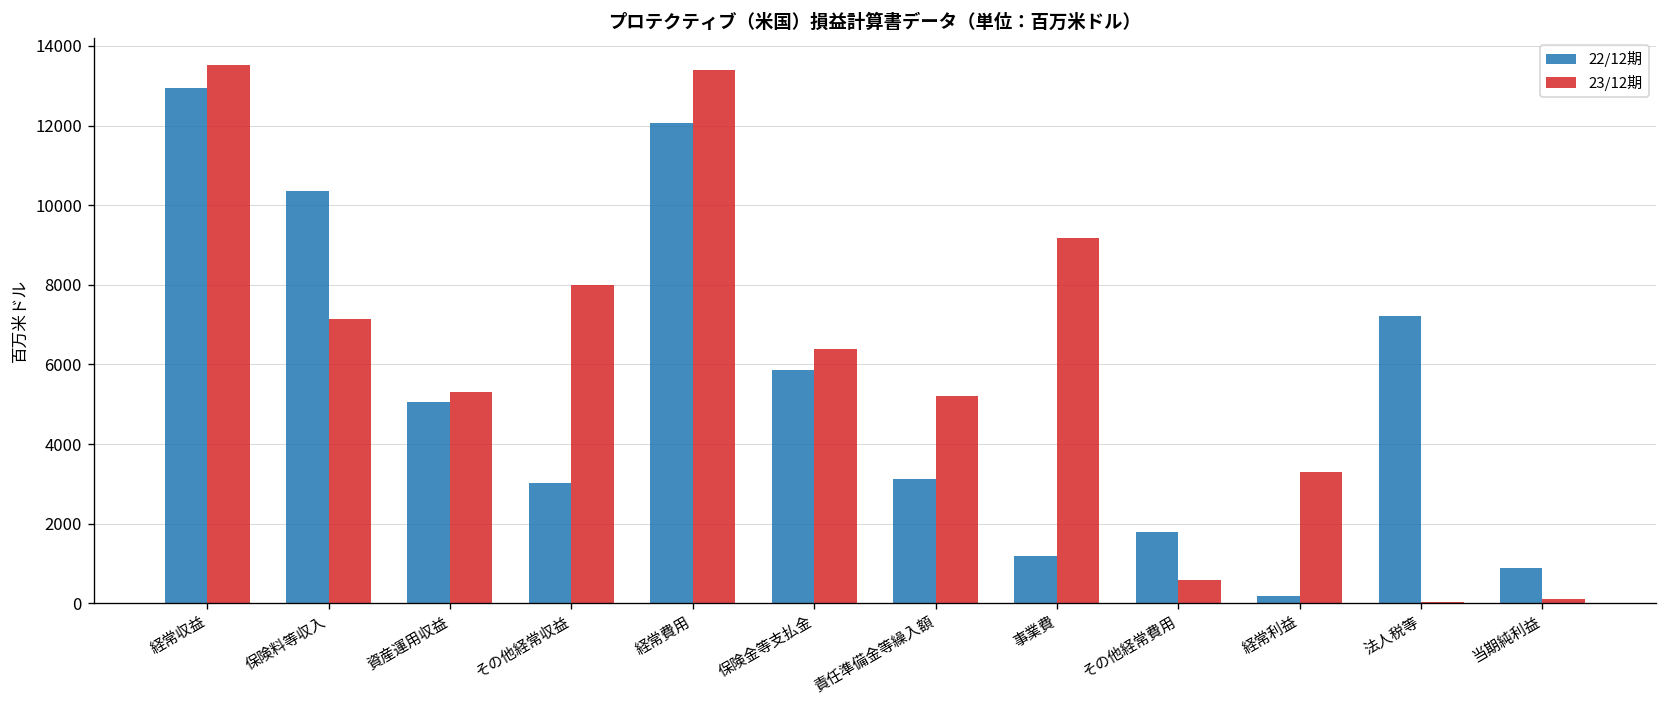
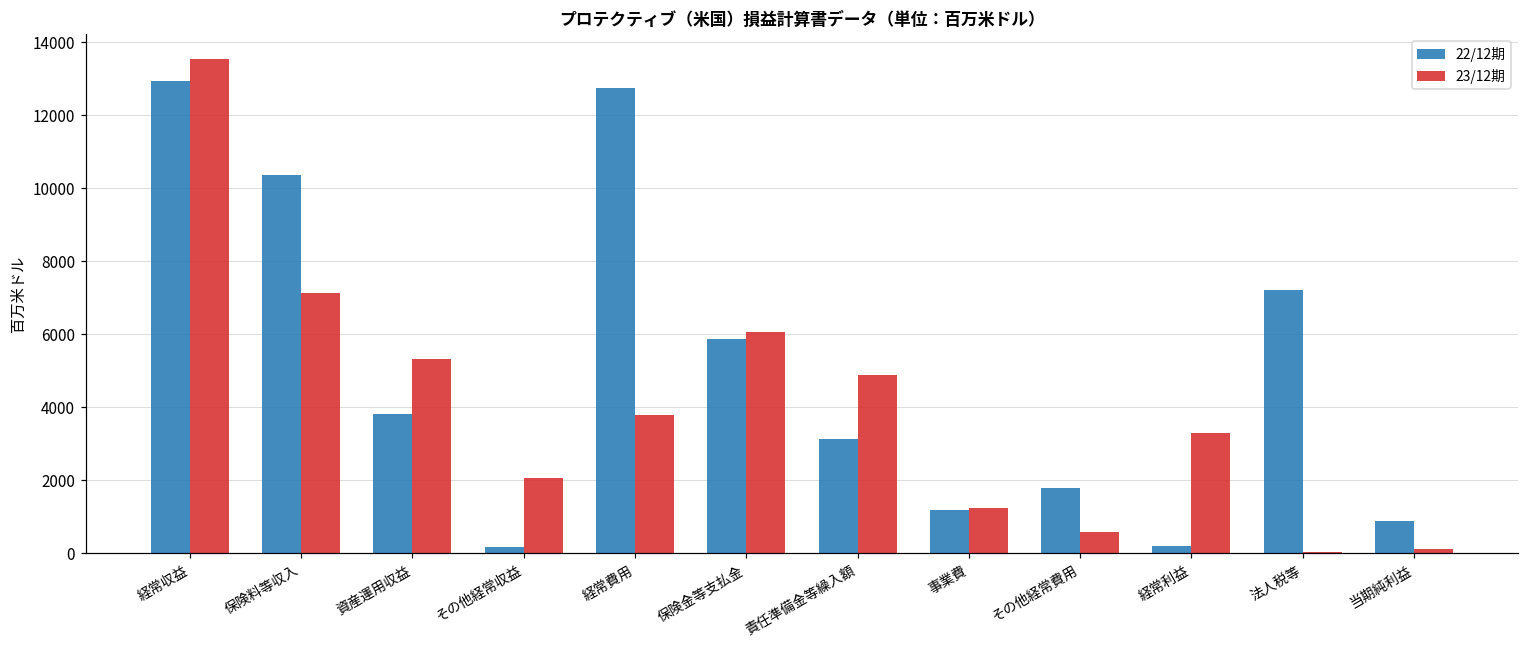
  {
    "22/12期": {
      "経常収益": 12900,
      "保険料等収入": 10400,
-     "資産運用収益": 5100,
-     "その他経常収益": 3000,
-     "経常費用": 12100,
+     "資産運用収益": 3800,
+     "その他経常収益": 200,
+     "経常費用": 12700,
      "保険金等支払金": 5900,
      "責任準備金等繰入額": 3100,
      "事業費": 1200,
      "その他経常費用": 1800,
      "経常利益": 200,
      "法人税等": 7200,
      "当期純利益": 900
    },
    "23/12期": {
      "経常収益": 13500,
      "保険料等収入": 7100,
      "資産運用収益": 5300,
-     "その他経常収益": 8000,
-     "経常費用": 13400,
-     "保険金等支払金": 6400,
-     "責任準備金等繰入額": 5200,
-     "事業費": 9200,
+     "その他経常収益": 2100,
+     "経常費用": 3800,
+     "保険金等支払金": 6100,
+     "責任準備金等繰入額": 4900,
+     "事業費": 1200,
      "その他経常費用": 600,
      "経常利益": 3300,
      "当期純利益": 100
    }
  }
